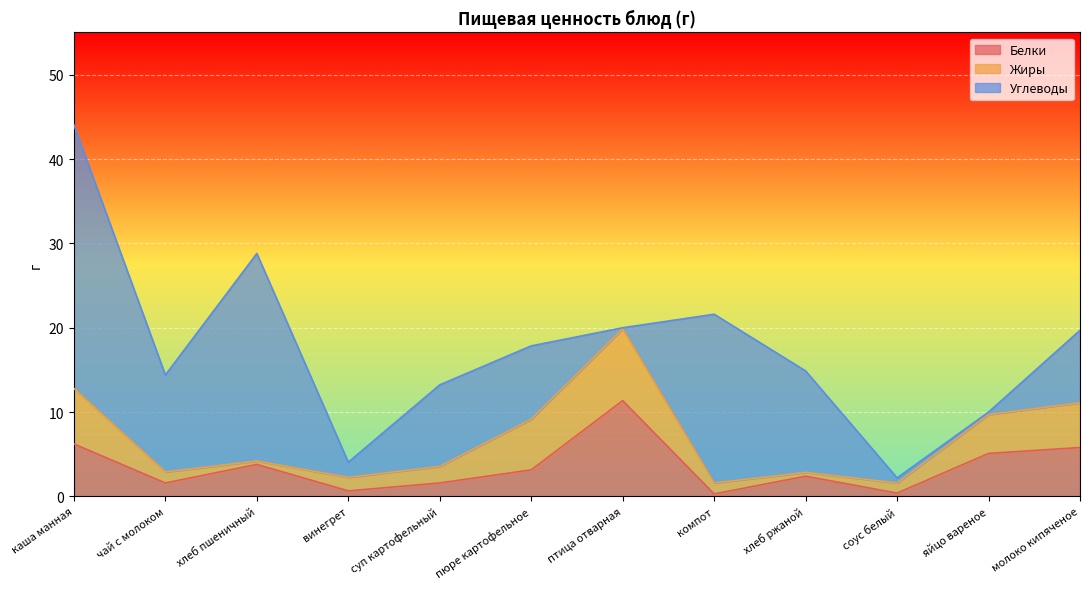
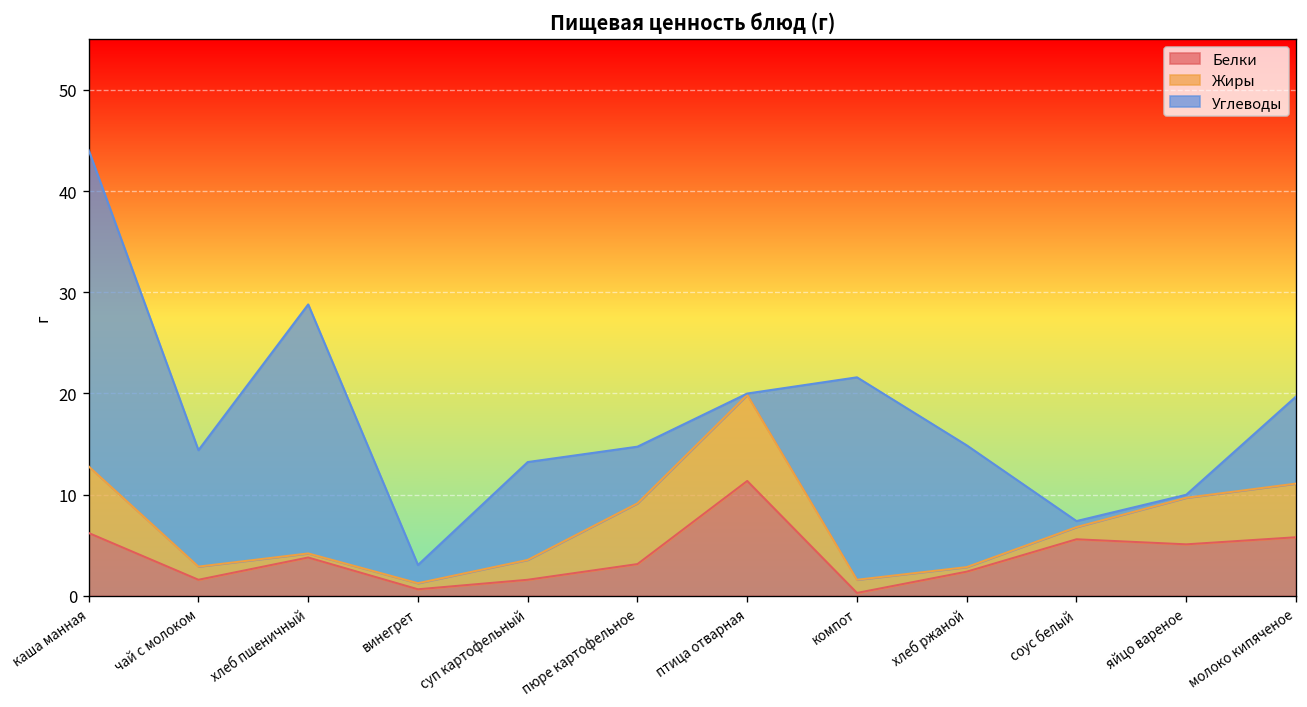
  {
    "Белки": {
      "каша манная": 6,
      "чай с молоком": 2,
      "хлеб пшеничный": 4,
      "винегрет": 1,
      "суп картофельный": 2,
      "пюре картофельное": 3,
      "птица отварная": 11,
      "компот": 0,
      "хлеб ржаной": 2,
-     "соус белый": 0,
+     "соус белый": 6,
      "яйцо вареное": 5,
      "молоко кипяченое": 6
    },
    "Жиры": {
      "каша манная": 7,
      "чай с молоком": 1,
      "хлеб пшеничный": 0,
-     "винегрет": 2,
+     "винегрет": 1,
      "суп картофельный": 2,
      "пюре картофельное": 6,
      "компот": 1,
      "хлеб ржаной": 0,
      "соус белый": 1,
      "молоко кипяченое": 5
    },
    "Углеводы": {
      "каша манная": 31,
      "чай с молоком": 12,
      "хлеб пшеничный": 25,
      "винегрет": 2,
      "суп картофельный": 10,
-     "пюре картофельное": 9,
+     "пюре картофельное": 6,
      "компот": 20,
      "хлеб ржаной": 12,
      "соус белый": 1,
      "молоко кипяченое": 9
    }
  }
